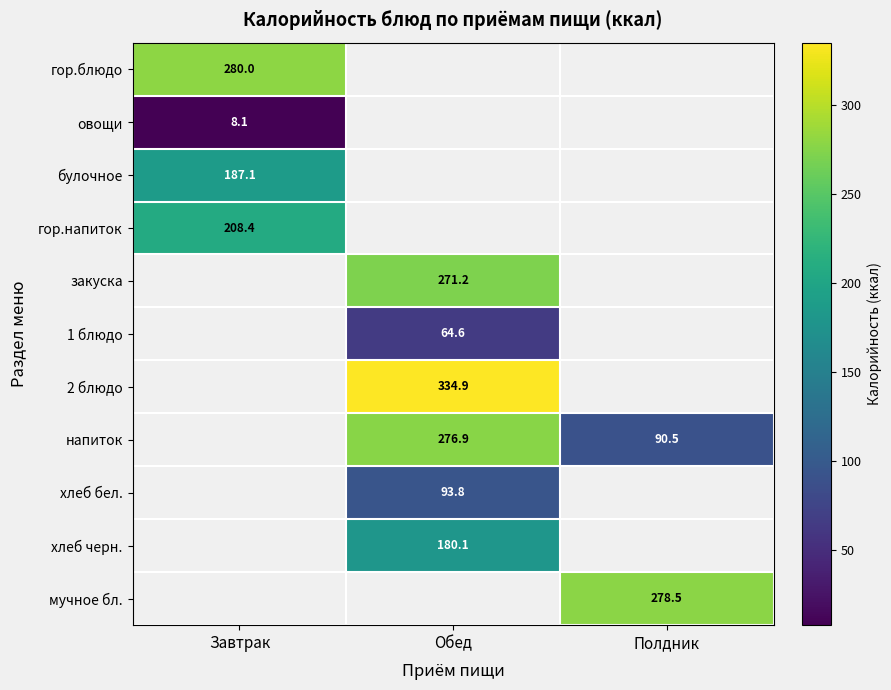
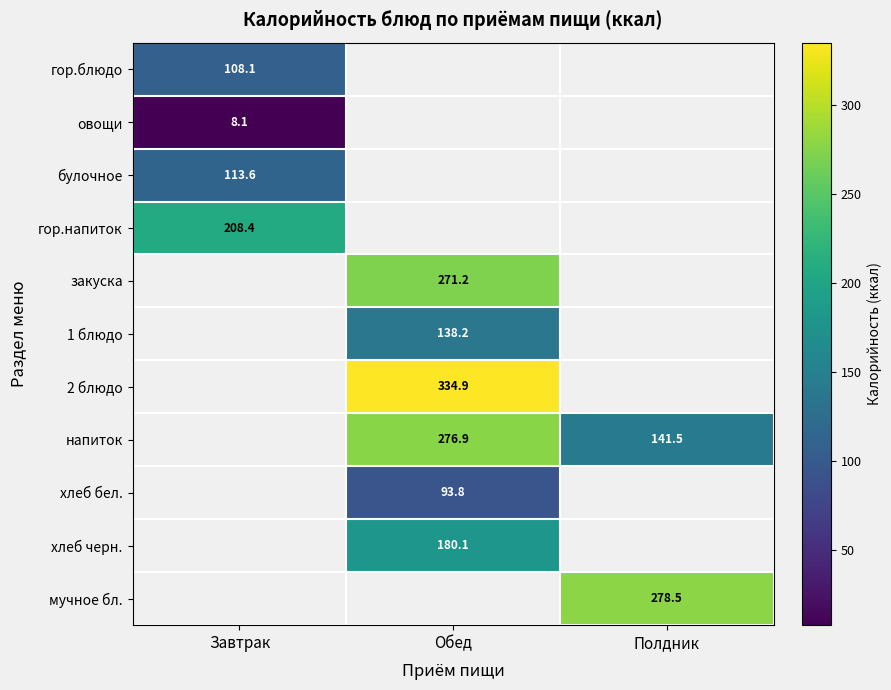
  {
    "гор.блюдо": {
-     "Завтрак": 280.0
+     "Завтрак": 108.1
    },
    "овощи": {
      "Завтрак": 8.1
    },
    "булочное": {
-     "Завтрак": 187.1
+     "Завтрак": 113.6
    },
    "гор.напиток": {
      "Завтрак": 208.4
    },
    "закуска": {
      "Обед": 271.2
    },
    "1 блюдо": {
-     "Обед": 64.6
+     "Обед": 138.2
    },
    "2 блюдо": {
      "Обед": 334.9
    },
    "напиток": {
      "Обед": 276.9,
-     "Полдник": 90.5
+     "Полдник": 141.5
    },
    "хлеб бел.": {
      "Обед": 93.8
    },
    "хлеб черн.": {
      "Обед": 180.1
    },
    "мучное бл.": {
      "Полдник": 278.5
    }
  }
